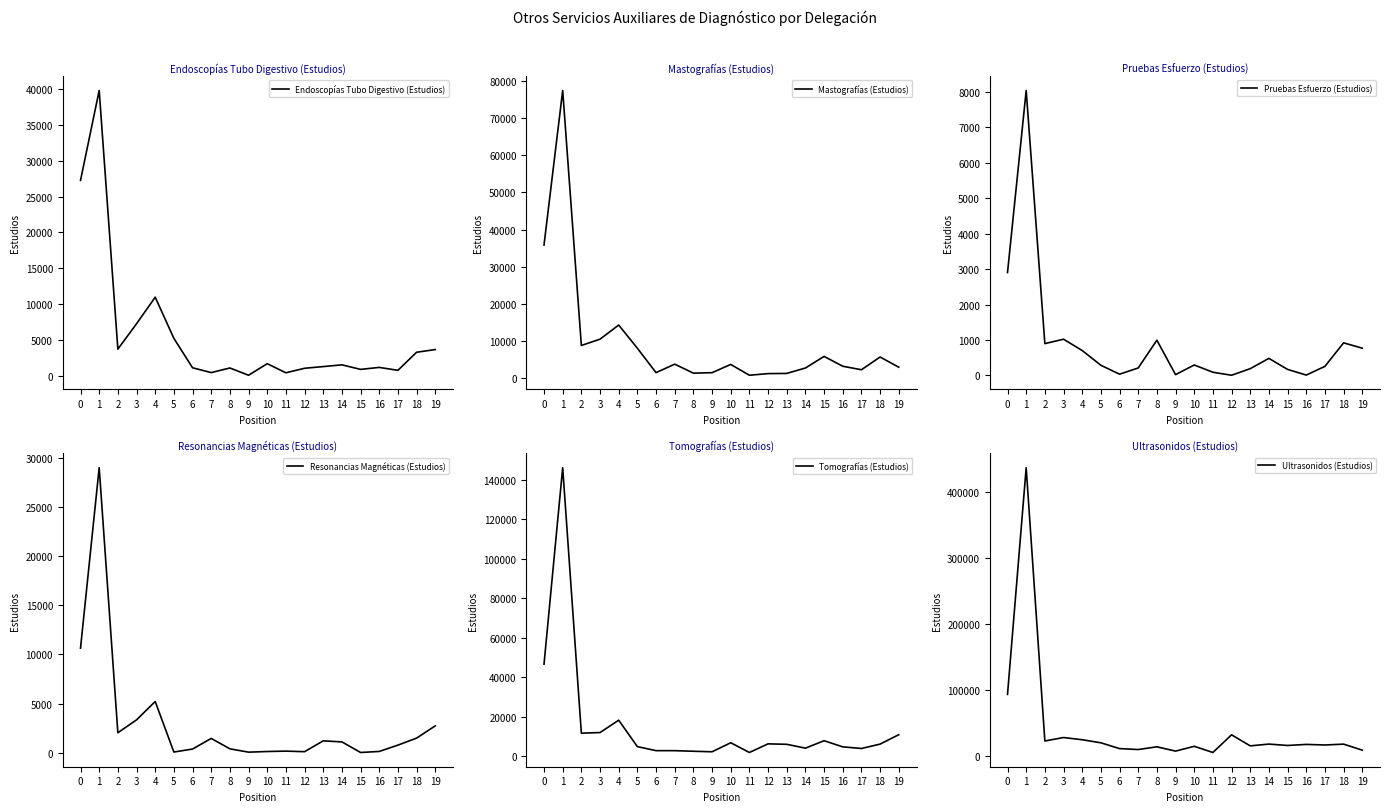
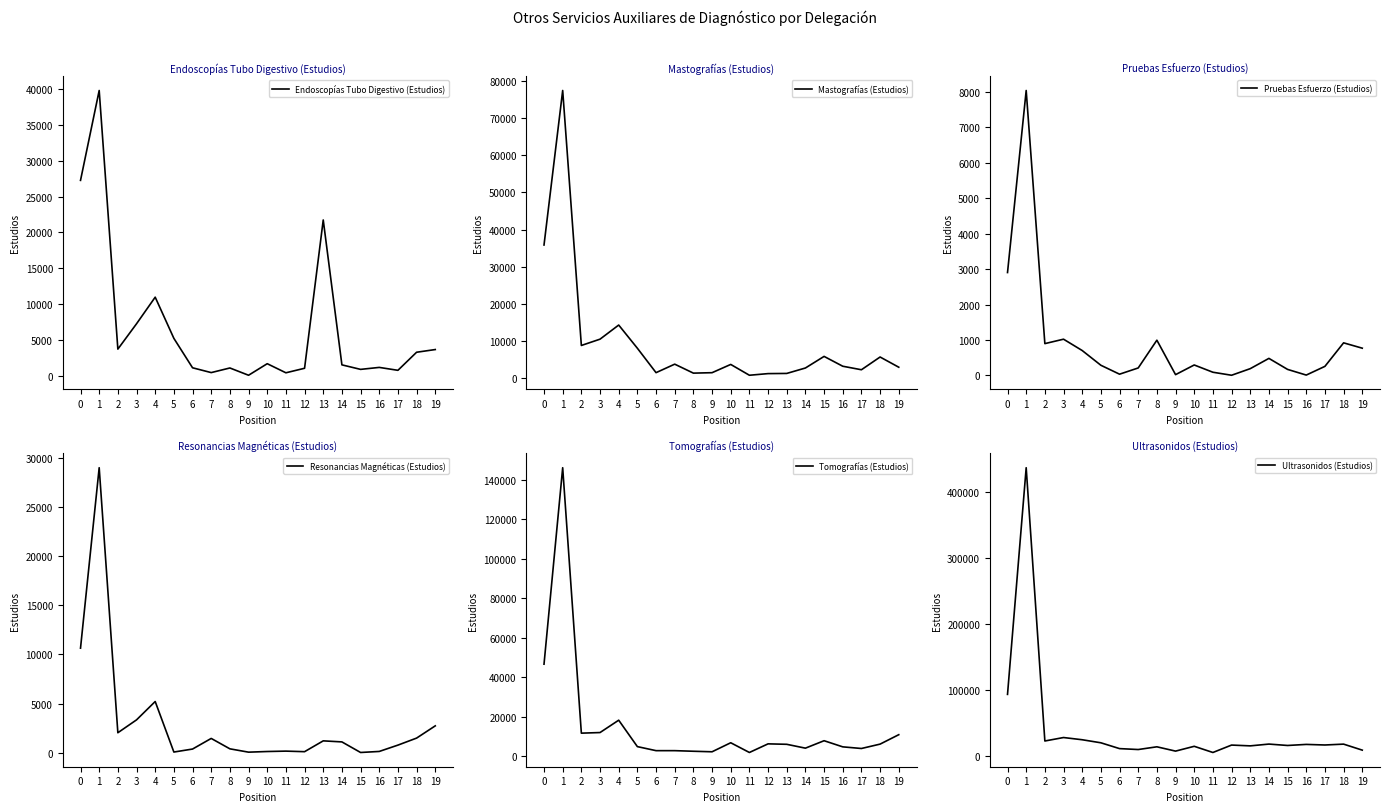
  {
    "Endoscopías Tubo Digestivo (Estudios)": {
      "0": 27000,
      "1": 40000,
      "2": 4000,
      "3": 7000,
      "4": 11000,
      "5": 5000,
      "6": 1000,
      "7": 0,
      "8": 1000,
      "9": 0,
      "10": 2000,
      "11": 0,
      "12": 1000,
-     "13": 1000,
+     "13": 22000,
      "14": 2000,
      "15": 1000,
      "16": 1000,
      "17": 1000,
      "18": 3000,
      "19": 4000
    },
    "Mastografías (Estudios)": {
      "0": 36000,
      "1": 77000,
      "2": 9000,
      "3": 11000,
      "4": 14000,
      "5": 8000,
      "6": 2000,
      "7": 4000,
      "8": 1000,
      "9": 2000,
      "10": 4000,
      "11": 1000,
      "12": 1000,
      "13": 1000,
      "14": 3000,
      "15": 6000,
      "16": 3000,
      "17": 2000,
      "18": 6000,
      "19": 3000
    },
    "Pruebas Esfuerzo (Estudios)": {
      "0": 2900,
      "1": 8000,
      "2": 900,
      "3": 1000,
      "4": 700,
      "5": 300,
      "6": 0,
      "7": 200,
      "8": 1000,
      "9": 0,
      "10": 300,
      "11": 100,
      "12": 0,
      "13": 200,
      "14": 500,
      "15": 200,
      "16": 0,
      "17": 300,
      "18": 900,
      "19": 800
    },
    "Resonancias Magnéticas (Estudios)": {
      "0": 11000,
      "1": 29000,
      "2": 2000,
      "3": 3000,
      "4": 5000,
      "5": 0,
      "6": 0,
      "7": 1000,
      "8": 0,
      "9": 0,
      "10": 0,
      "11": 0,
      "12": 0,
      "13": 1000,
      "14": 1000,
      "15": 0,
      "16": 0,
      "17": 1000,
      "18": 1000,
      "19": 3000
    },
    "Tomografías (Estudios)": {
      "0": 47000,
      "1": 146000,
      "2": 12000,
      "3": 12000,
      "4": 18000,
      "5": 5000,
      "6": 3000,
      "7": 3000,
      "8": 2000,
      "9": 2000,
      "10": 7000,
      "11": 2000,
      "12": 6000,
      "13": 6000,
      "14": 4000,
      "15": 8000,
      "16": 5000,
      "17": 4000,
      "18": 6000,
      "19": 11000
    },
    "Ultrasonidos (Estudios)": {
      "0": 90000,
      "1": 440000,
      "2": 20000,
      "3": 30000,
      "4": 20000,
      "5": 20000,
      "6": 10000,
      "7": 10000,
      "8": 10000,
      "9": 10000,
      "10": 10000,
      "11": 0,
-     "12": 30000,
+     "12": 20000,
      "13": 10000,
      "14": 20000,
      "15": 20000,
      "16": 20000,
      "17": 20000,
      "18": 20000,
      "19": 10000
    }
  }
